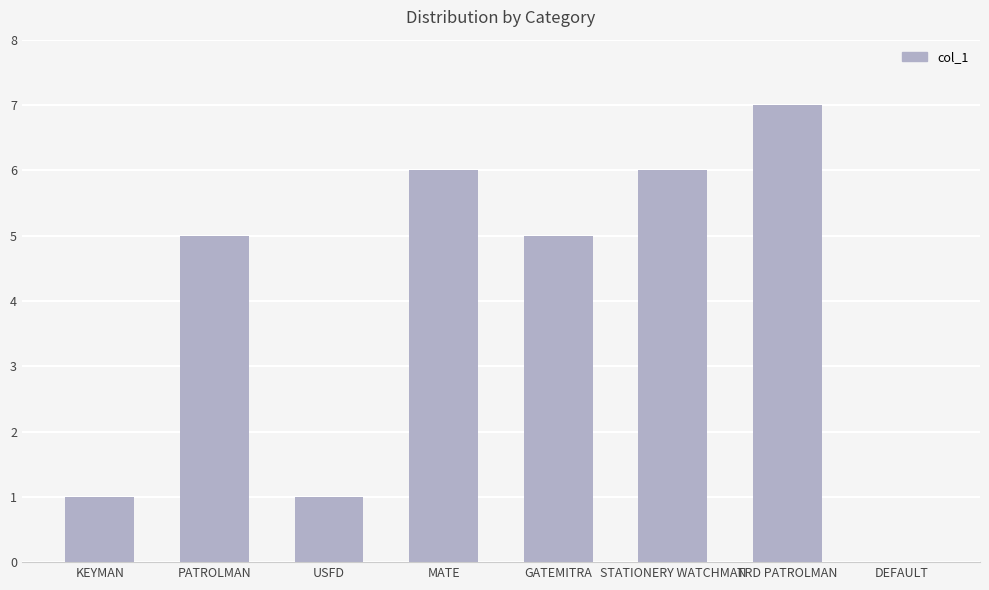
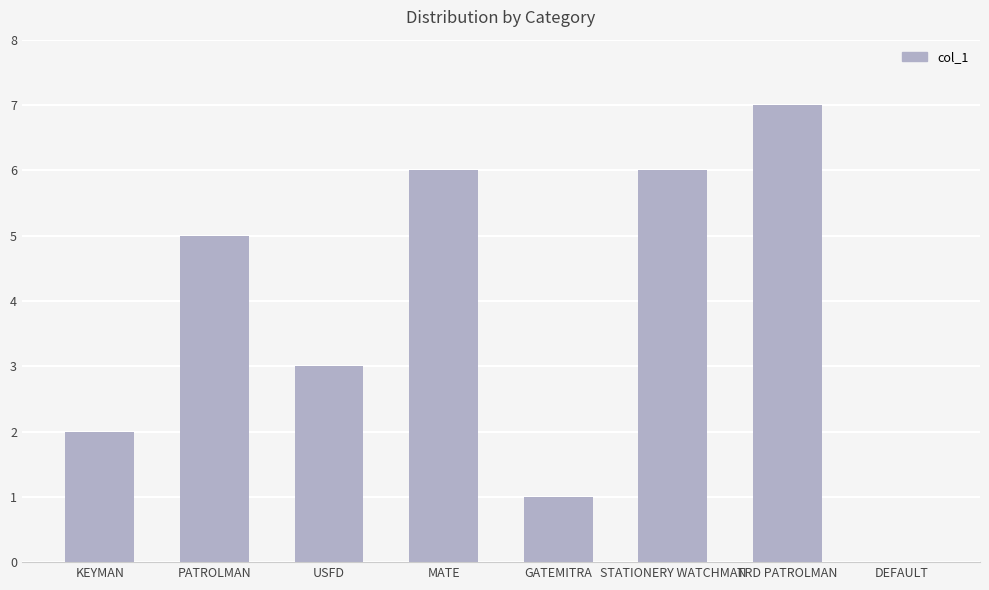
  {
-   "KEYMAN": 1,
+   "KEYMAN": 2,
    "PATROLMAN": 5,
-   "USFD": 1,
+   "USFD": 3,
    "MATE": 6,
-   "GATEMITRA": 5,
+   "GATEMITRA": 1,
    "STATIONERY WATCHMAN": 6,
    "TRD PATROLMAN": 7,
    "DEFAULT": 0
  }
